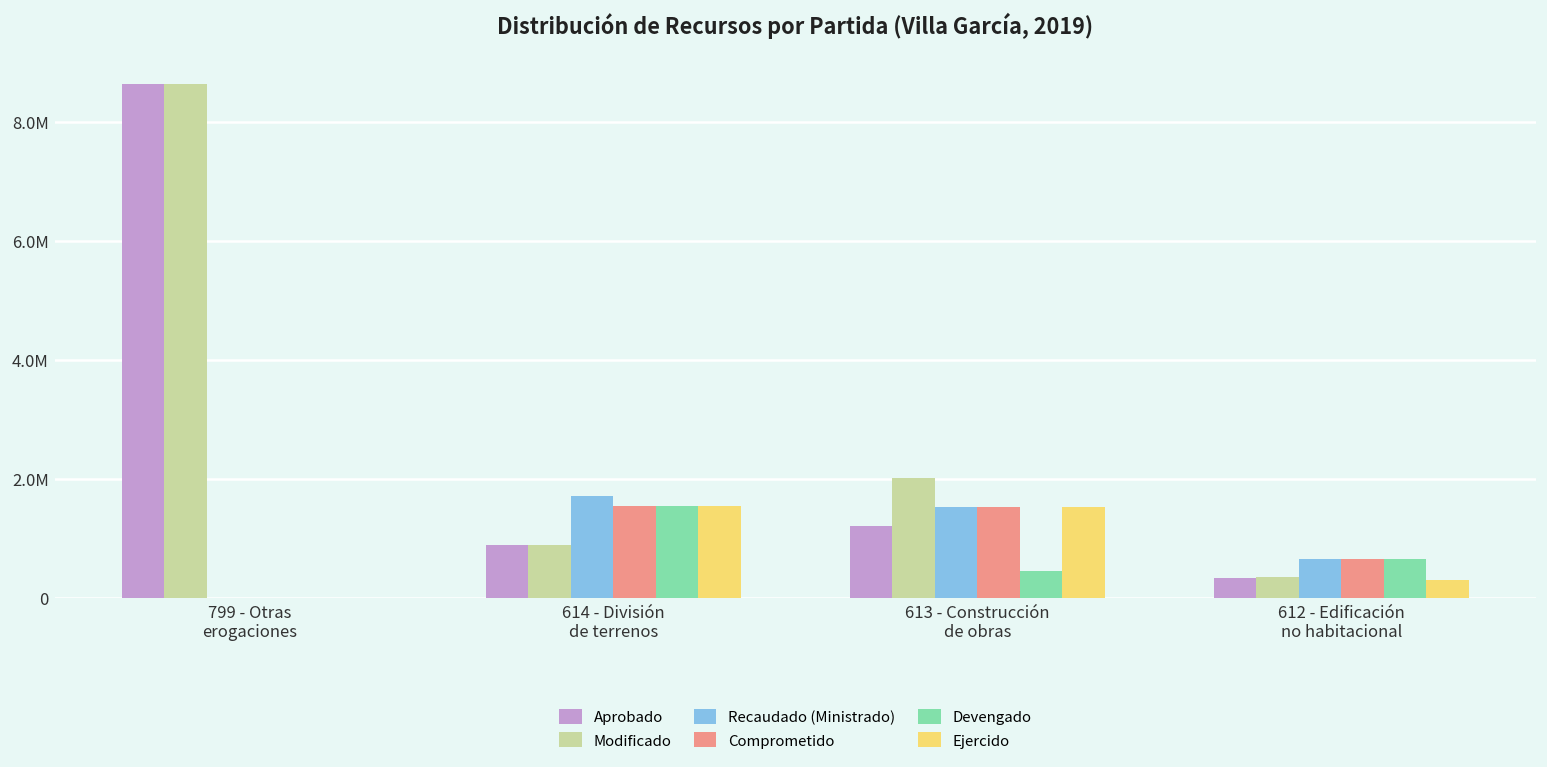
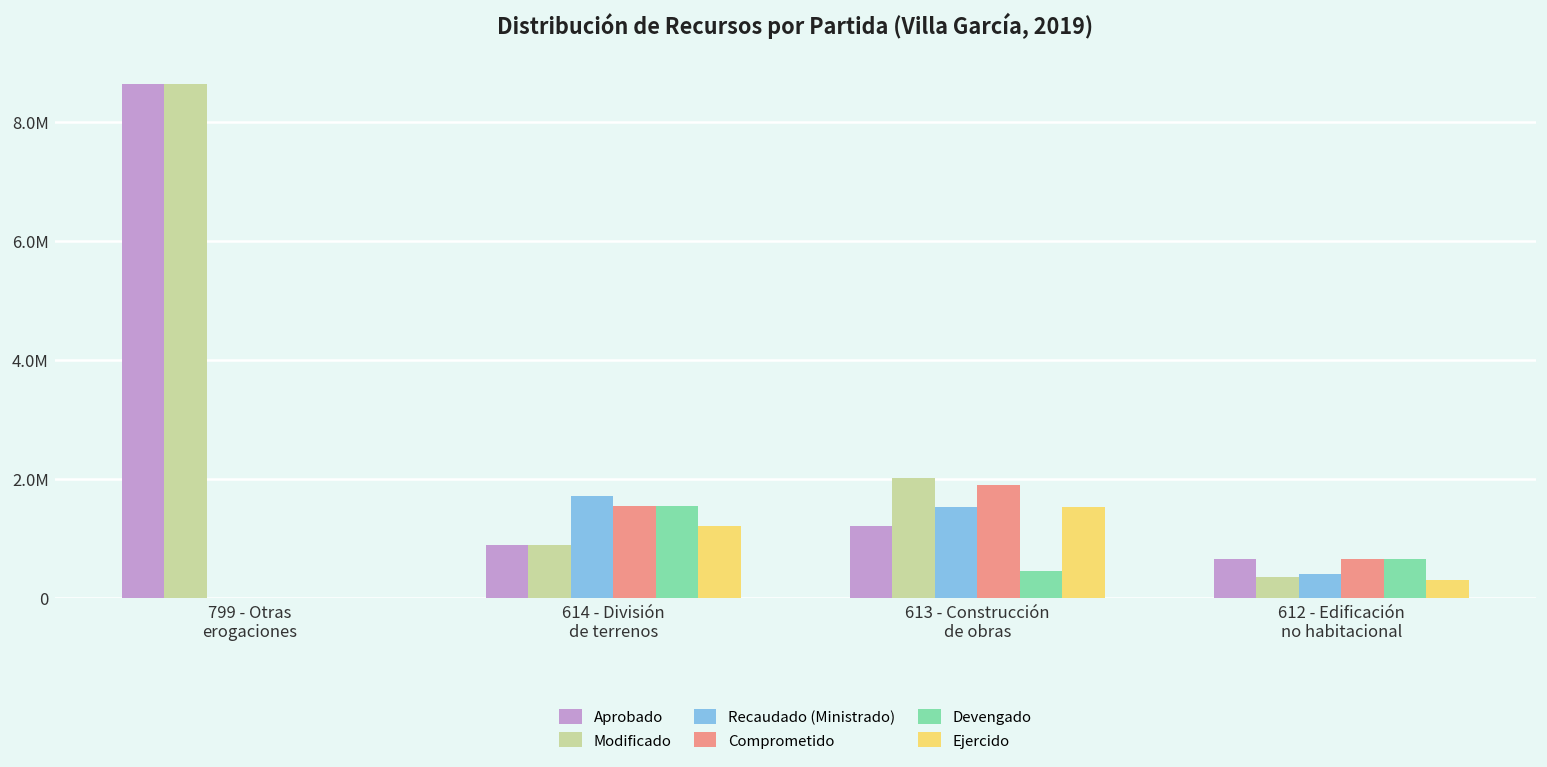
  {
    "Aprobado": {
      "799 - Otras erogaciones": 8600000,
      "614 - División de terrenos": 900000,
      "613 - Construcción de obras": 1200000,
-     "612 - Edificación no habitacional": 300000
+     "612 - Edificación no habitacional": 700000
    },
    "Modificado": {
      "799 - Otras erogaciones": 8600000,
      "614 - División de terrenos": 900000,
      "613 - Construcción de obras": 2000000,
      "612 - Edificación no habitacional": 300000
    },
    "Recaudado (Ministrado)": {
      "799 - Otras erogaciones": 0,
      "614 - División de terrenos": 1700000,
      "613 - Construcción de obras": 1500000,
-     "612 - Edificación no habitacional": 700000
+     "612 - Edificación no habitacional": 400000
    },
    "Comprometido": {
      "799 - Otras erogaciones": 0,
      "614 - División de terrenos": 1500000,
-     "613 - Construcción de obras": 1500000,
+     "613 - Construcción de obras": 1900000,
      "612 - Edificación no habitacional": 700000
    },
    "Devengado": {
      "799 - Otras erogaciones": 0,
      "614 - División de terrenos": 1500000,
      "613 - Construcción de obras": 500000,
      "612 - Edificación no habitacional": 700000
    },
    "Ejercido": {
      "799 - Otras erogaciones": 0,
-     "614 - División de terrenos": 1500000,
+     "614 - División de terrenos": 1200000,
      "613 - Construcción de obras": 1500000,
      "612 - Edificación no habitacional": 300000
    }
  }
